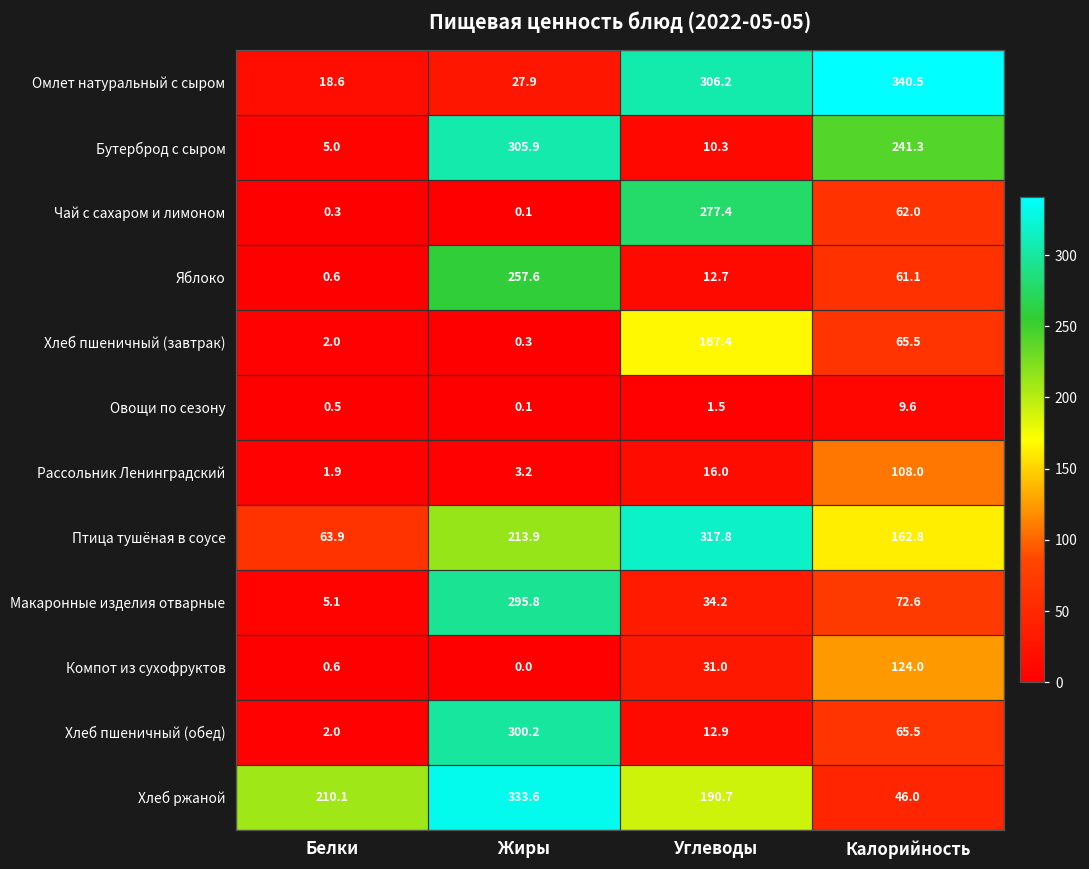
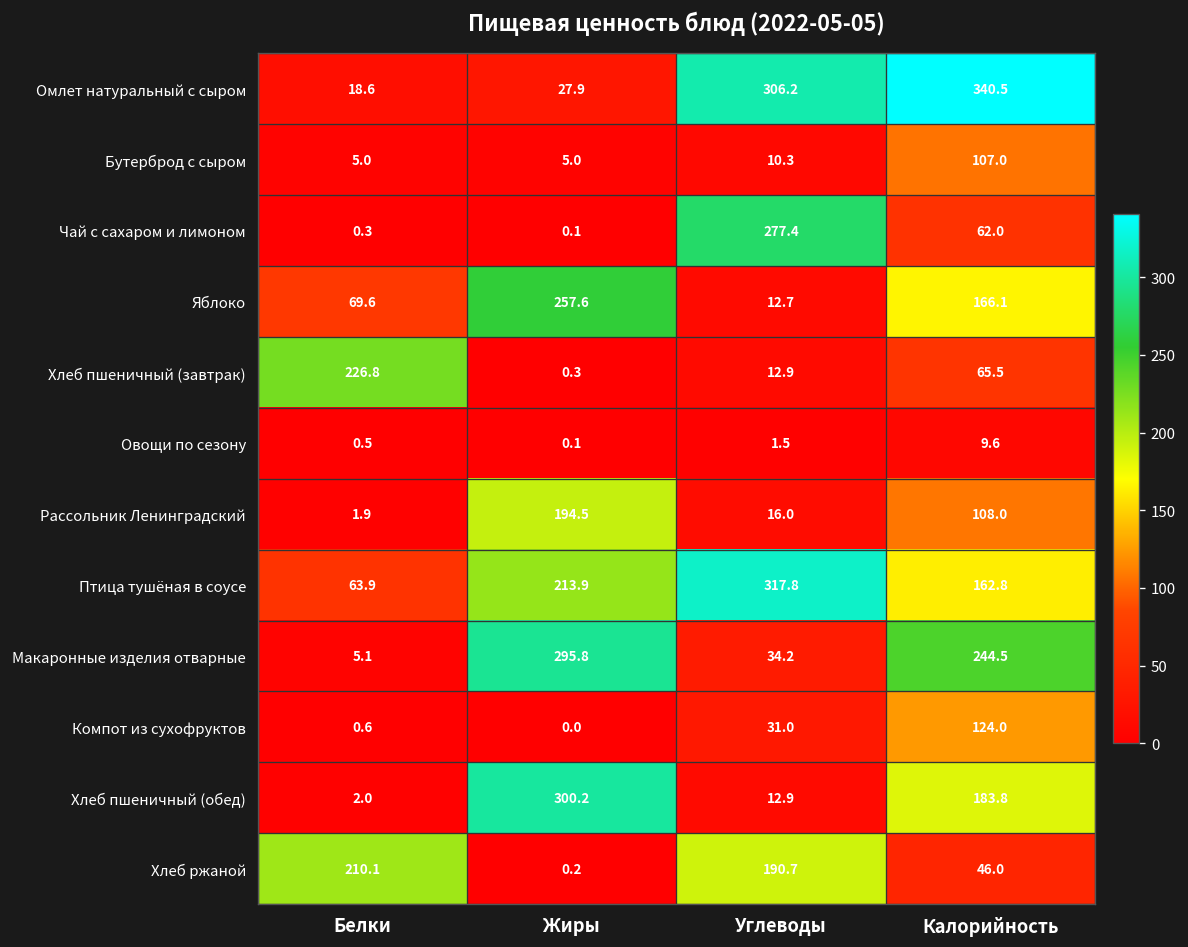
  {
    "Омлет натуральный с сыром": {
      "Белки": 18.6,
      "Жиры": 27.9,
      "Углеводы": 306.2,
      "Калорийность": 340.5
    },
    "Бутерброд с сыром": {
      "Белки": 5.0,
-     "Жиры": 305.9,
+     "Жиры": 5.0,
      "Углеводы": 10.3,
-     "Калорийность": 241.3
+     "Калорийность": 107.0
    },
    "Чай с сахаром и лимоном": {
      "Белки": 0.3,
      "Жиры": 0.1,
      "Углеводы": 277.4,
      "Калорийность": 62.0
    },
    "Яблоко": {
-     "Белки": 0.6,
+     "Белки": 69.6,
      "Жиры": 257.6,
      "Углеводы": 12.7,
-     "Калорийность": 61.1
+     "Калорийность": 166.1
    },
    "Хлеб пшеничный (завтрак)": {
-     "Белки": 2.0,
+     "Белки": 226.8,
      "Жиры": 0.3,
-     "Углеводы": 167.4,
+     "Углеводы": 12.9,
      "Калорийность": 65.5
    },
    "Овощи по сезону": {
      "Белки": 0.5,
      "Жиры": 0.1,
      "Углеводы": 1.5,
      "Калорийность": 9.6
    },
    "Рассольник Ленинградский": {
      "Белки": 1.9,
-     "Жиры": 3.2,
+     "Жиры": 194.5,
      "Углеводы": 16.0,
      "Калорийность": 108.0
    },
    "Птица тушёная в соусе": {
      "Белки": 63.9,
      "Жиры": 213.9,
      "Углеводы": 317.8,
      "Калорийность": 162.8
    },
    "Макаронные изделия отварные": {
      "Белки": 5.1,
      "Жиры": 295.8,
      "Углеводы": 34.2,
-     "Калорийность": 72.6
+     "Калорийность": 244.5
    },
    "Компот из сухофруктов": {
      "Белки": 0.6,
      "Жиры": 0.0,
      "Углеводы": 31.0,
      "Калорийность": 124.0
    },
    "Хлеб пшеничный (обед)": {
      "Белки": 2.0,
      "Жиры": 300.2,
      "Углеводы": 12.9,
-     "Калорийность": 65.5
+     "Калорийность": 183.8
    },
    "Хлеб ржаной": {
      "Белки": 210.1,
-     "Жиры": 333.6,
+     "Жиры": 0.2,
      "Углеводы": 190.7,
      "Калорийность": 46.0
    }
  }
